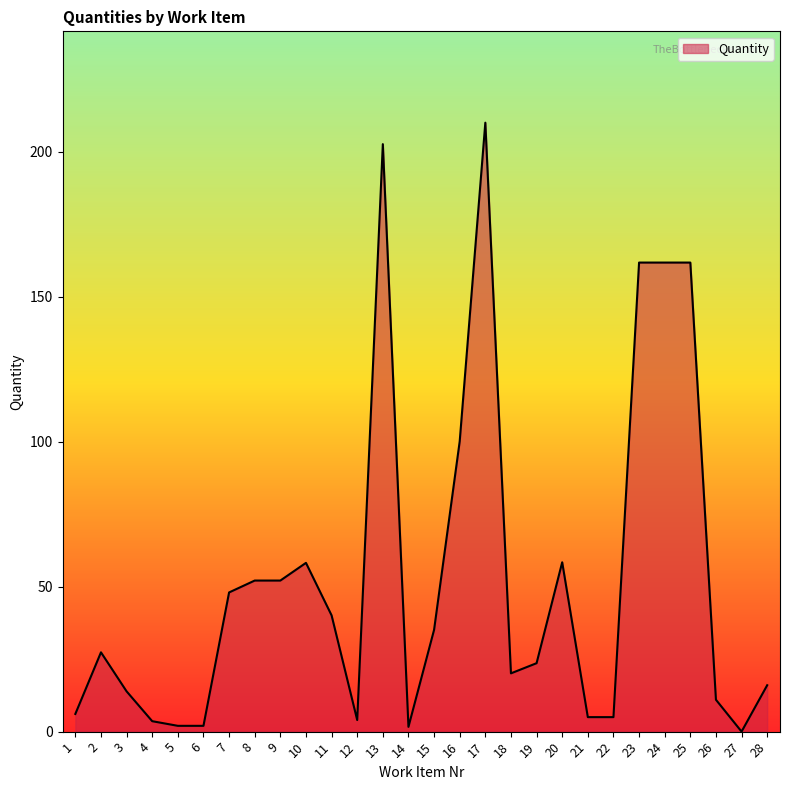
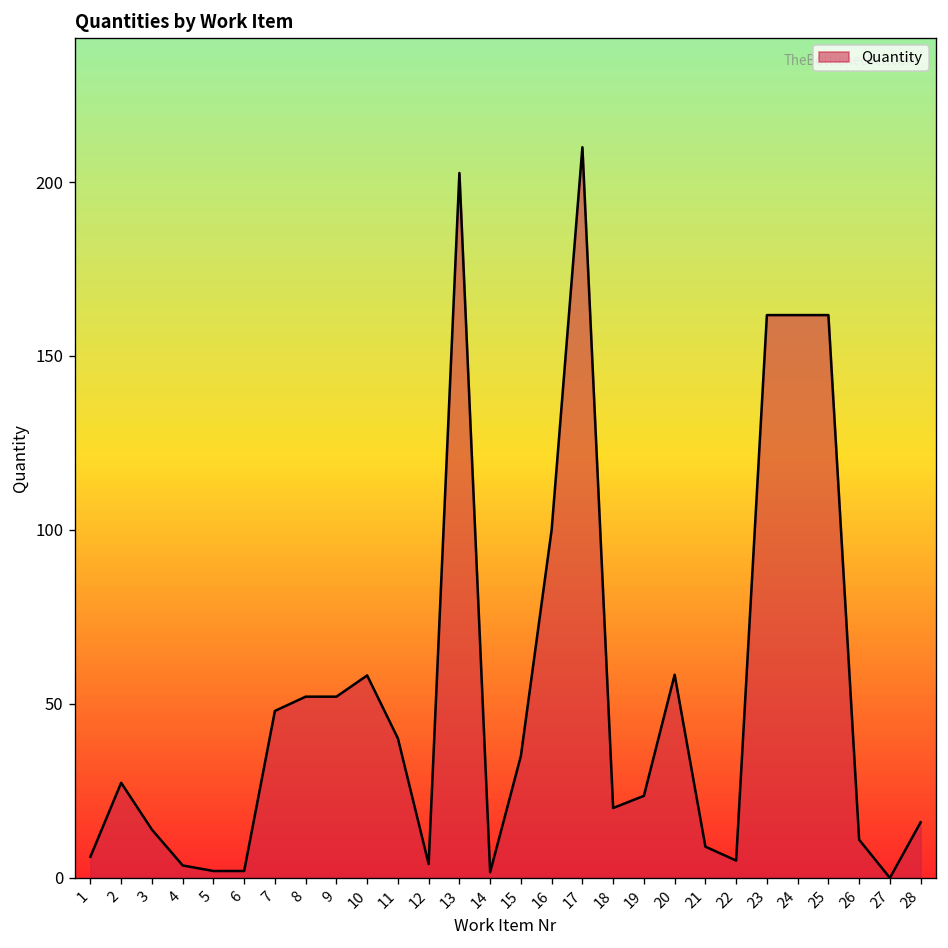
  {
    "1": 6,
    "2": 27,
    "3": 14,
    "4": 4,
    "5": 2,
    "6": 2,
    "7": 48,
    "8": 52,
    "9": 52,
    "10": 58,
    "11": 40,
    "12": 4,
    "13": 203,
    "14": 2,
    "15": 35,
    "16": 100,
    "17": 210,
    "18": 20,
    "19": 24,
    "20": 58,
-   "21": 5,
+   "21": 9,
    "22": 5,
    "23": 162,
    "24": 162,
    "25": 162,
    "26": 11,
    "27": 0,
    "28": 16
  }
